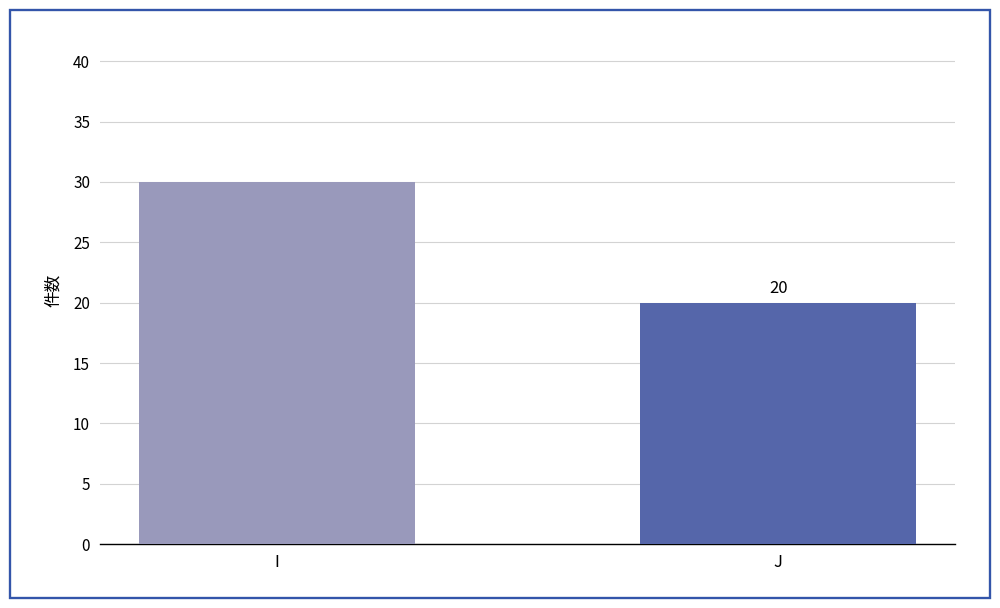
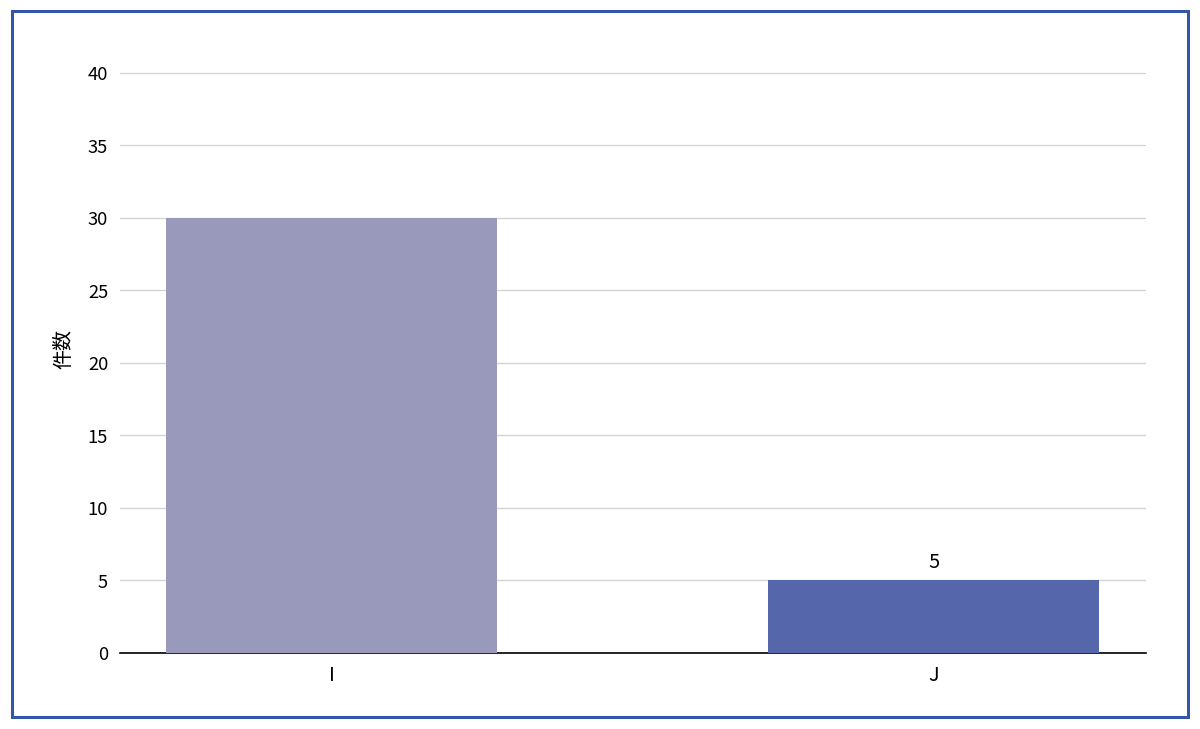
  {
-   "J": 20
+   "J": 5
  }
